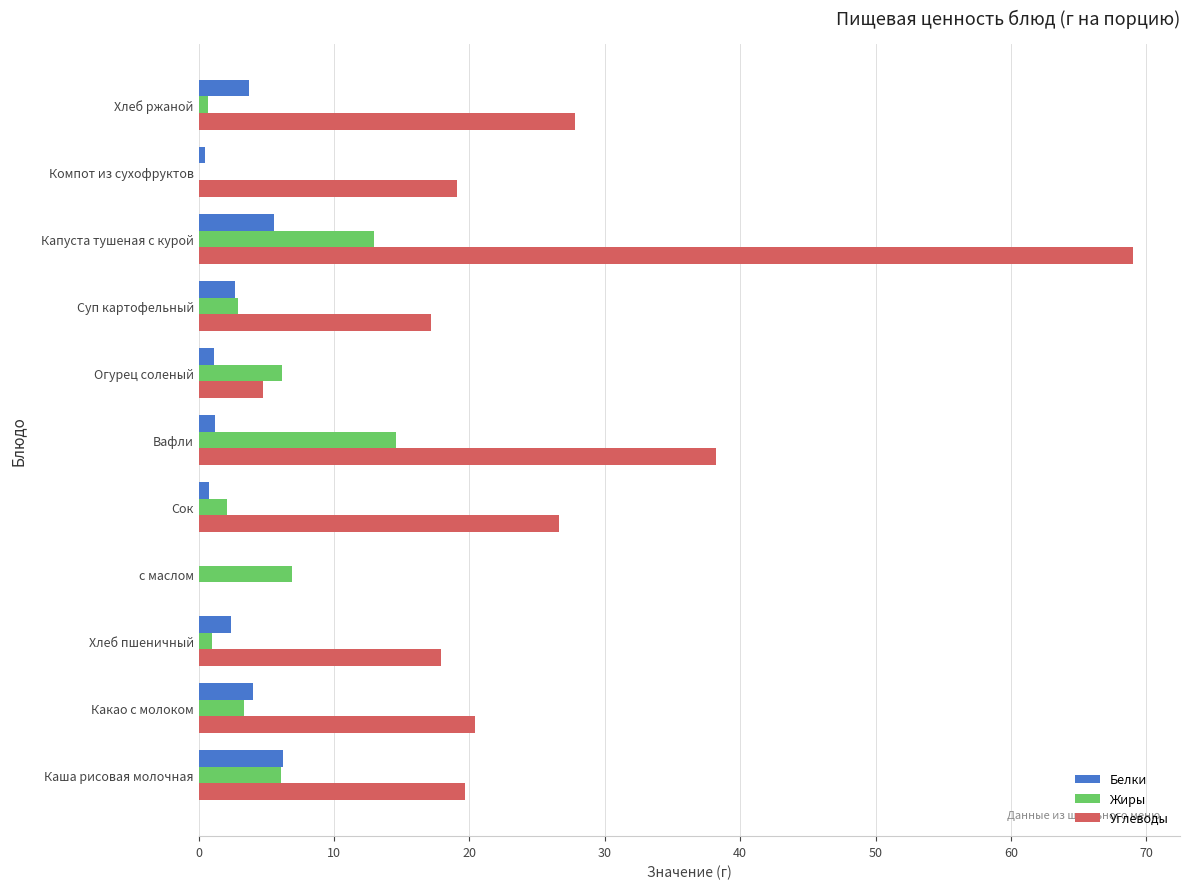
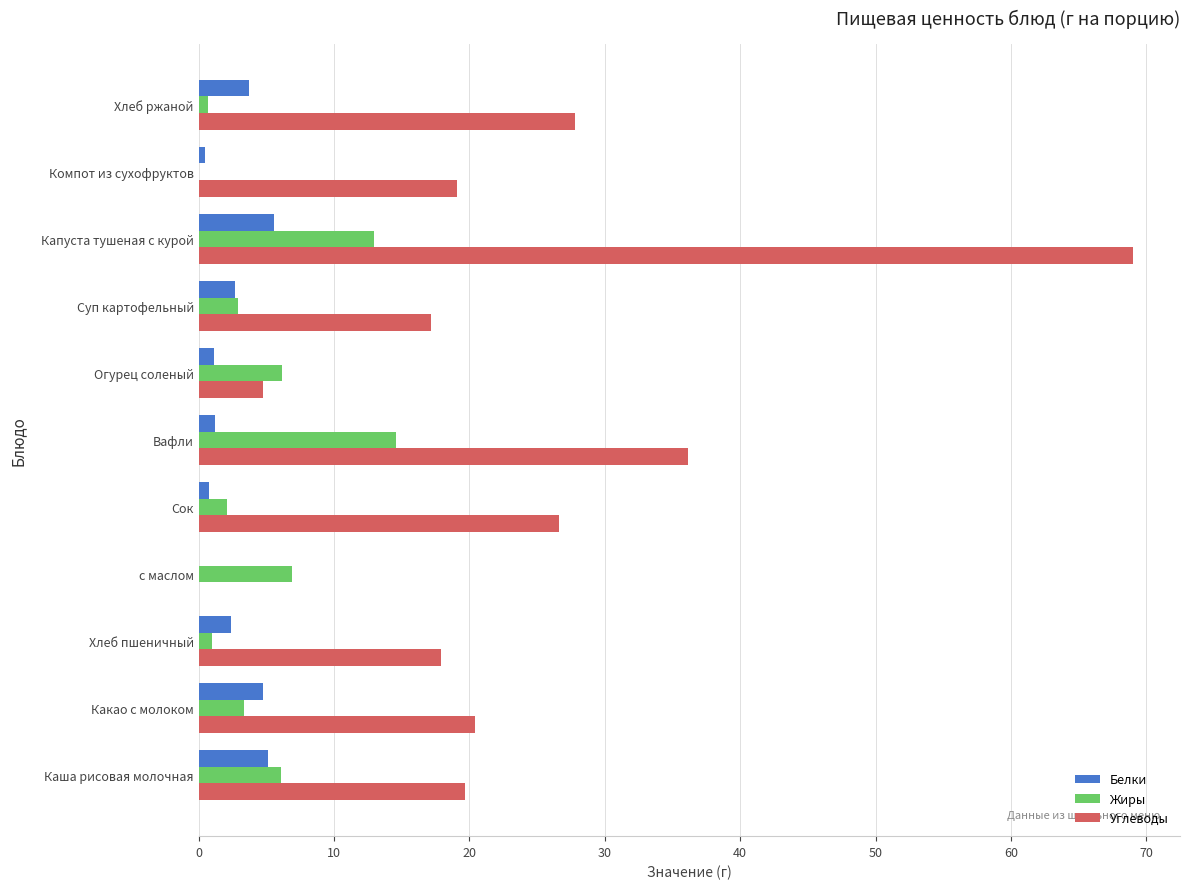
  {
    "Белки": {
      "Хлеб ржаной": 3.7,
      "Компот из сухофруктов": 0.5,
      "Капуста тушеная с курой": 5.6,
      "Суп картофельный": 2.7,
      "Огурец соленый": 1.1,
      "Вафли": 1.2,
      "Сок": 0.8,
      "Хлеб пшеничный": 2.4,
-     "Какао с молоком": 4.0,
-     "Каша рисовая молочная": 6.2
+     "Какао с молоком": 4.8,
+     "Каша рисовая молочная": 5.1
    },
    "Жиры": {
      "Хлеб ржаной": 0.7,
      "Компот из сухофруктов": 0.0,
      "Капуста тушеная с курой": 13.0,
      "Суп картофельный": 2.9,
      "Огурец соленый": 6.2,
      "Вафли": 14.6,
      "Сок": 2.1,
      "с маслом": 6.9,
      "Хлеб пшеничный": 1.0,
      "Какао с молоком": 3.4,
      "Каша рисовая молочная": 6.1
    },
    "Углеводы": {
      "Хлеб ржаной": 27.8,
      "Компот из сухофруктов": 19.1,
      "Капуста тушеная с курой": 69.0,
      "Суп картофельный": 17.1,
      "Огурец соленый": 4.7,
-     "Вафли": 38.2,
+     "Вафли": 36.2,
      "Сок": 26.6,
      "Хлеб пшеничный": 17.9,
      "Какао с молоком": 20.4,
      "Каша рисовая молочная": 19.7
    }
  }
